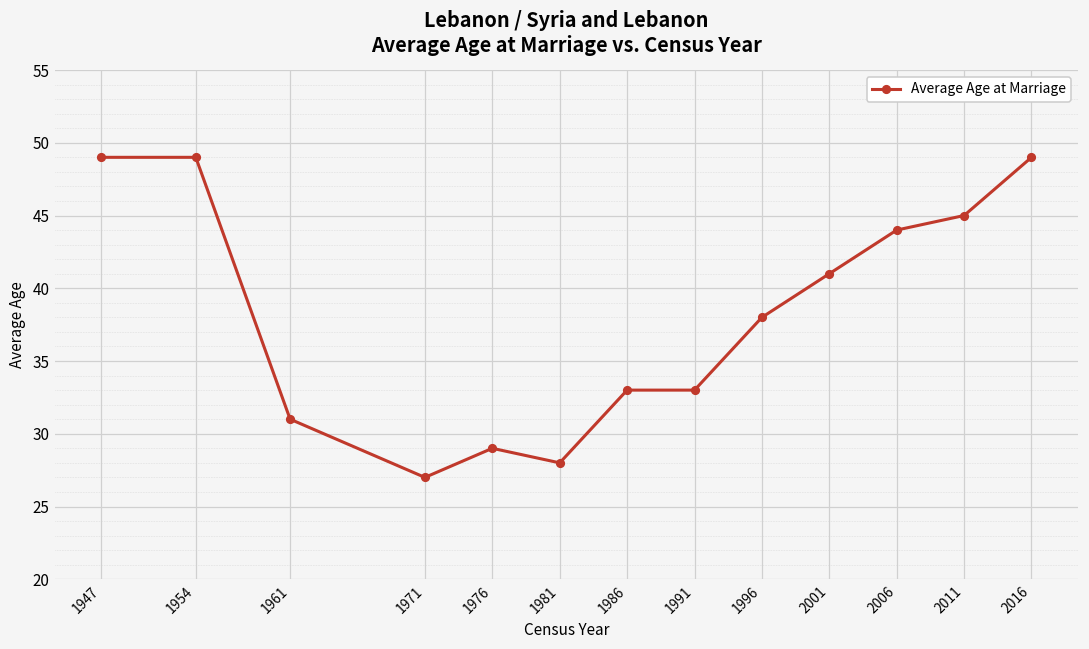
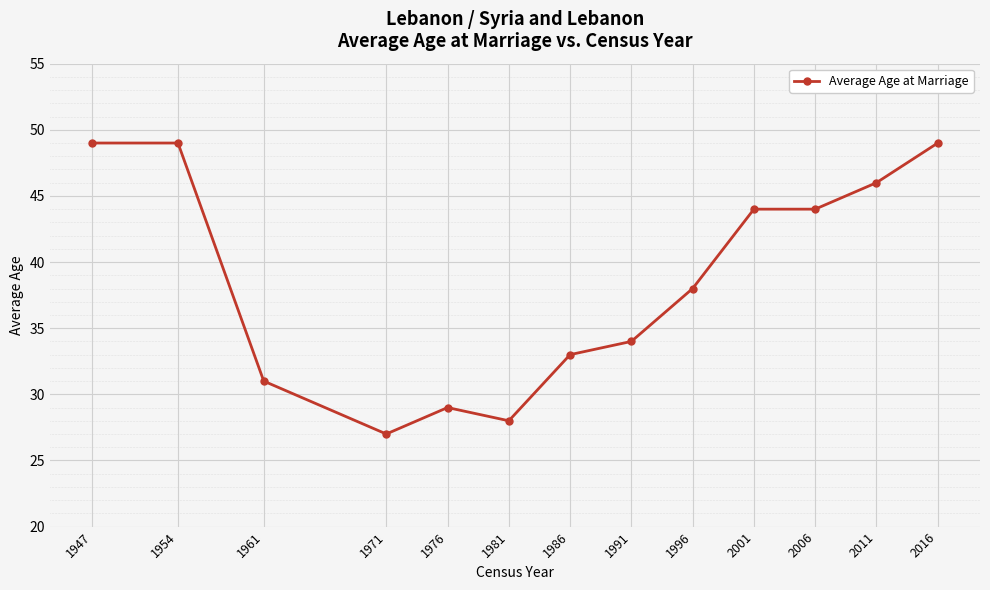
  {
    "1947": 49,
    "1954": 49,
    "1961": 31,
    "1971": 27,
    "1976": 29,
    "1981": 28,
    "1986": 33,
-   "1991": 33,
+   "1991": 34,
    "1996": 38,
-   "2001": 41,
+   "2001": 44,
    "2006": 44,
-   "2011": 45,
+   "2011": 46,
    "2016": 49
  }
